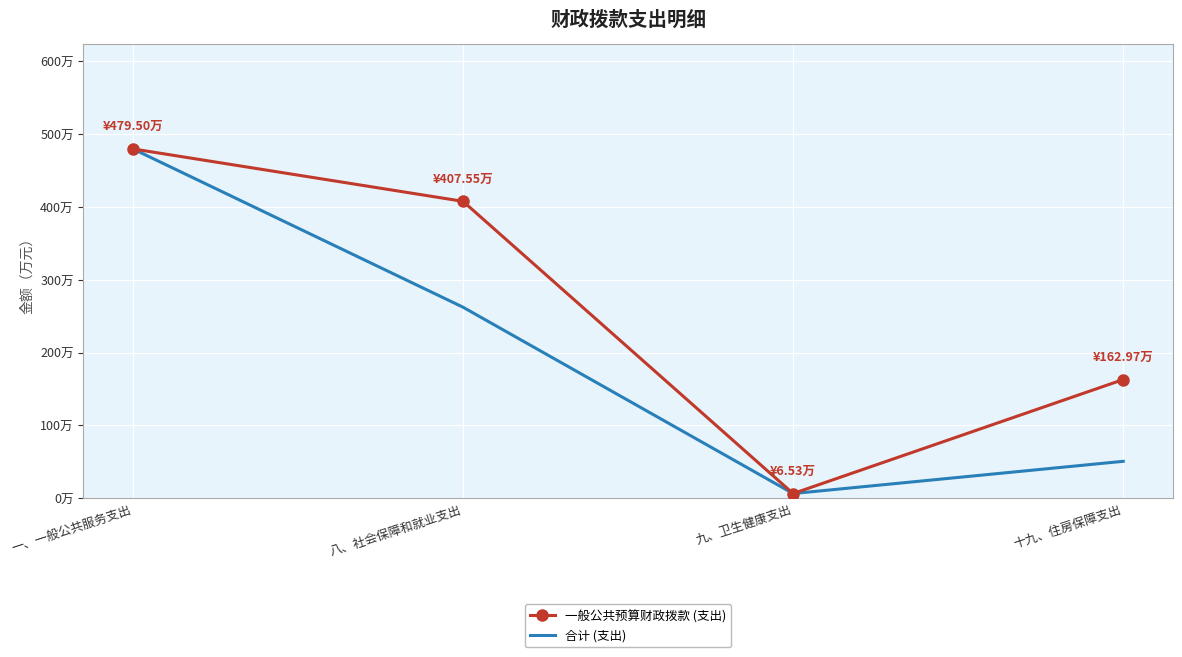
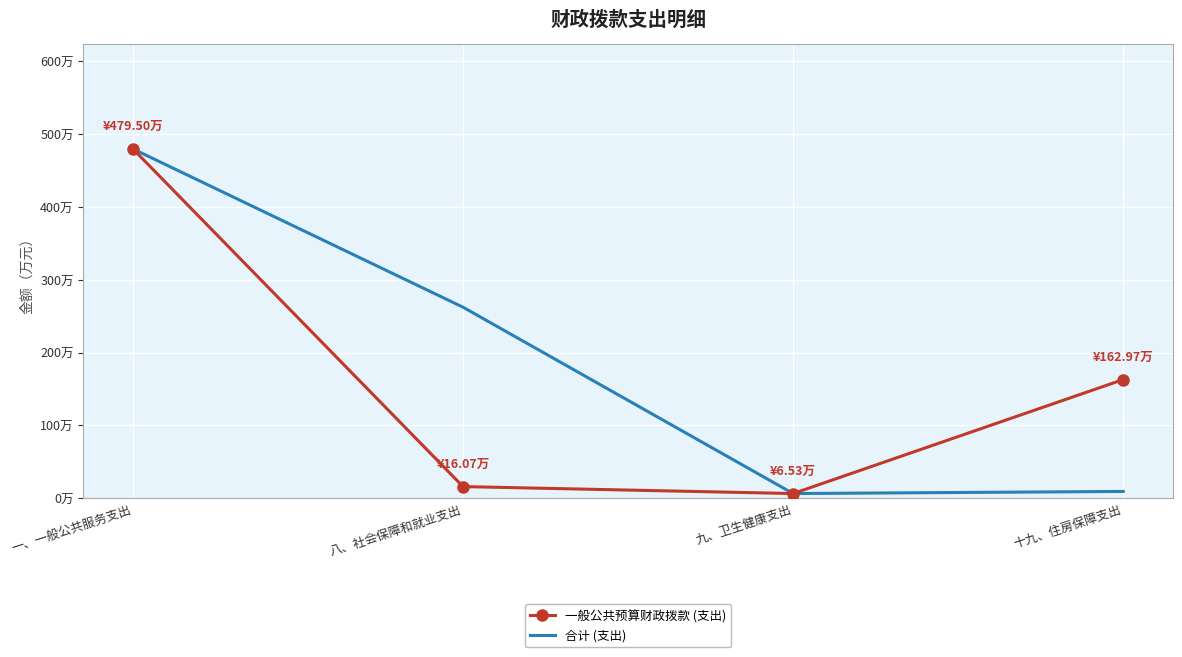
  {
    "一般公共预算财政拨款 (支出)": {
-     "八、社会保障和就业支出": "¥407.55万",
+     "八、社会保障和就业支出": "¥16.07万",
      "十九、住房保障支出": "¥162.97万"
    },
    "合计 (支出)": {
      "八、社会保障和就业支出": "260万",
-     "十九、住房保障支出": "50万"
+     "十九、住房保障支出": "10万"
    }
  }
